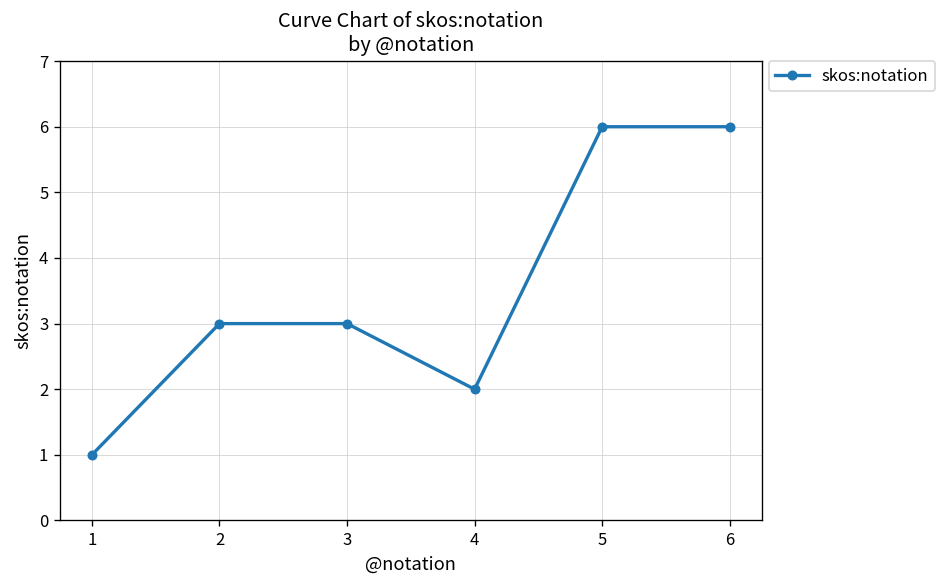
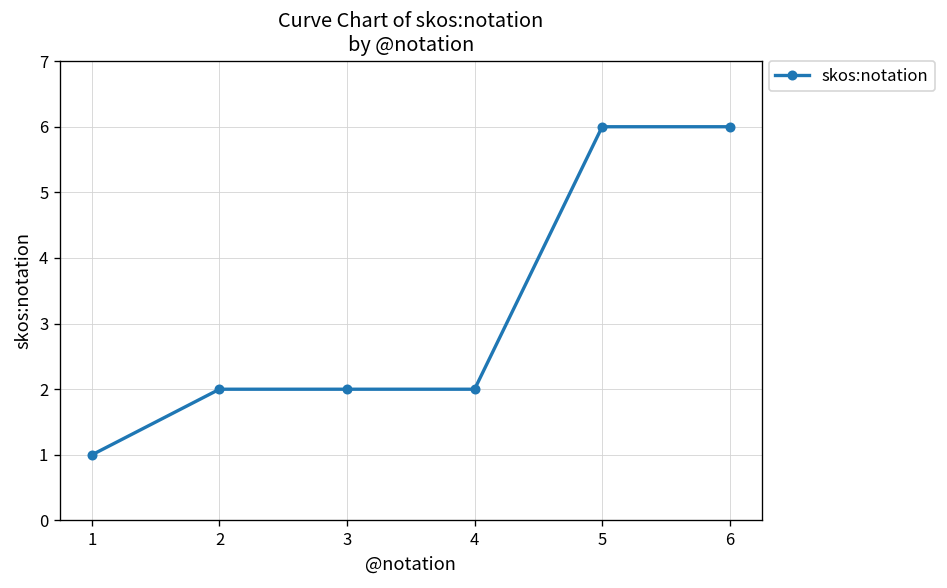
  {
    "1": 1,
-   "2": 3,
-   "3": 3,
+   "2": 2,
+   "3": 2,
    "4": 2,
    "5": 6,
    "6": 6
  }
